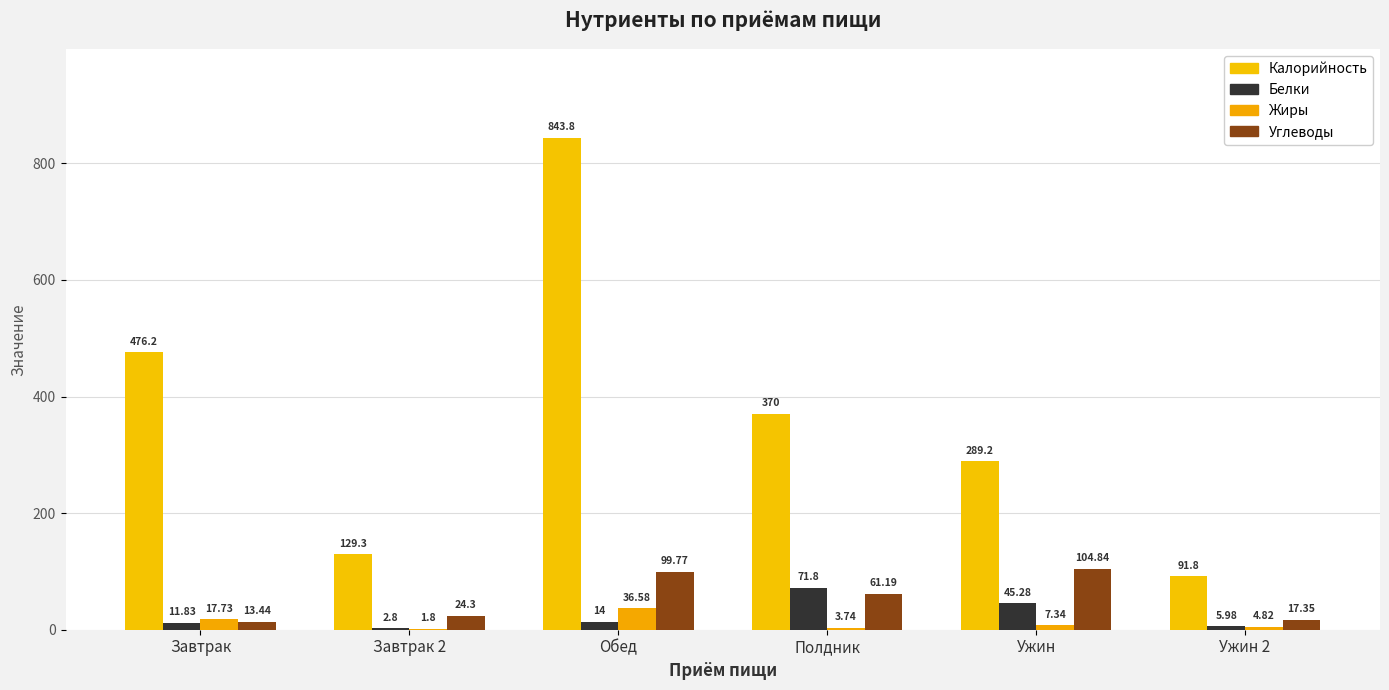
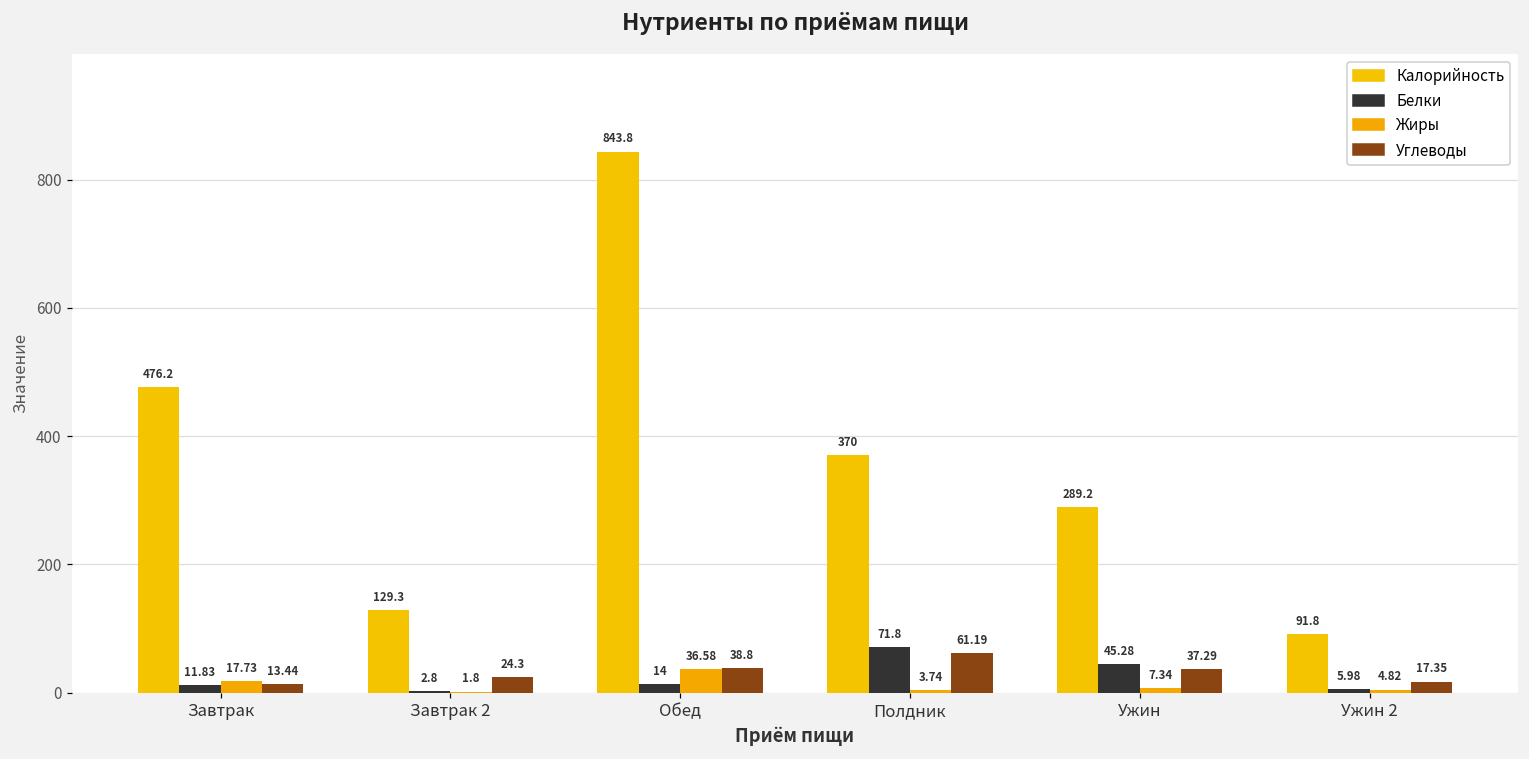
  {
    "Белки": {
      "Завтрак": 11.83,
      "Завтрак 2": 2.8,
      "Обед": 14,
      "Полдник": 71.8,
      "Ужин": 45.28,
      "Ужин 2": 5.98
    },
    "Углеводы": {
      "Завтрак": 13.44,
      "Завтрак 2": 24.3,
-     "Обед": 99.77,
+     "Обед": 38.8,
      "Полдник": 61.19,
-     "Ужин": 104.84,
+     "Ужин": 37.29,
      "Ужин 2": 17.35
    }
  }
